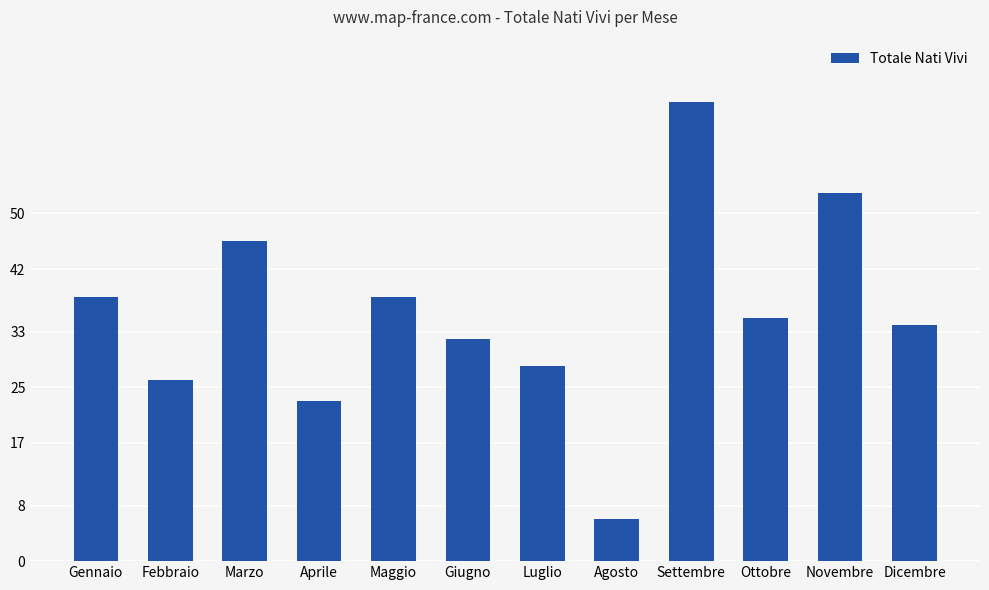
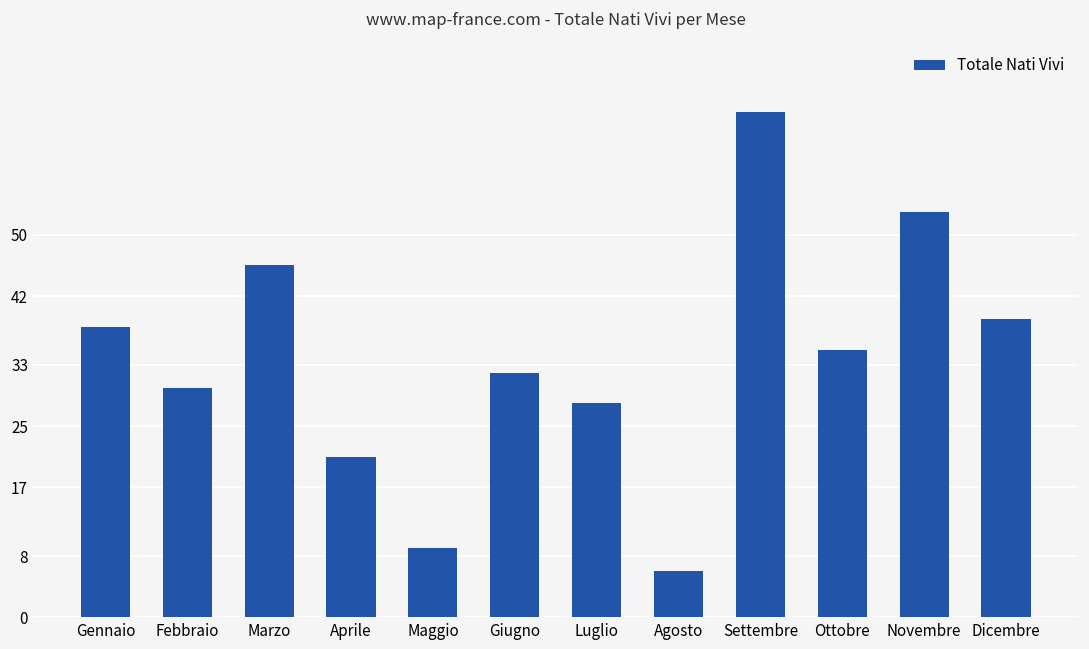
  {
    "Gennaio": 38,
-   "Febbraio": 26,
+   "Febbraio": 30,
    "Marzo": 46,
-   "Aprile": 23,
-   "Maggio": 38,
+   "Aprile": 21,
+   "Maggio": 9,
    "Giugno": 32,
    "Luglio": 28,
    "Agosto": 6,
    "Settembre": 66,
    "Ottobre": 35,
    "Novembre": 53,
-   "Dicembre": 34
+   "Dicembre": 39
  }
